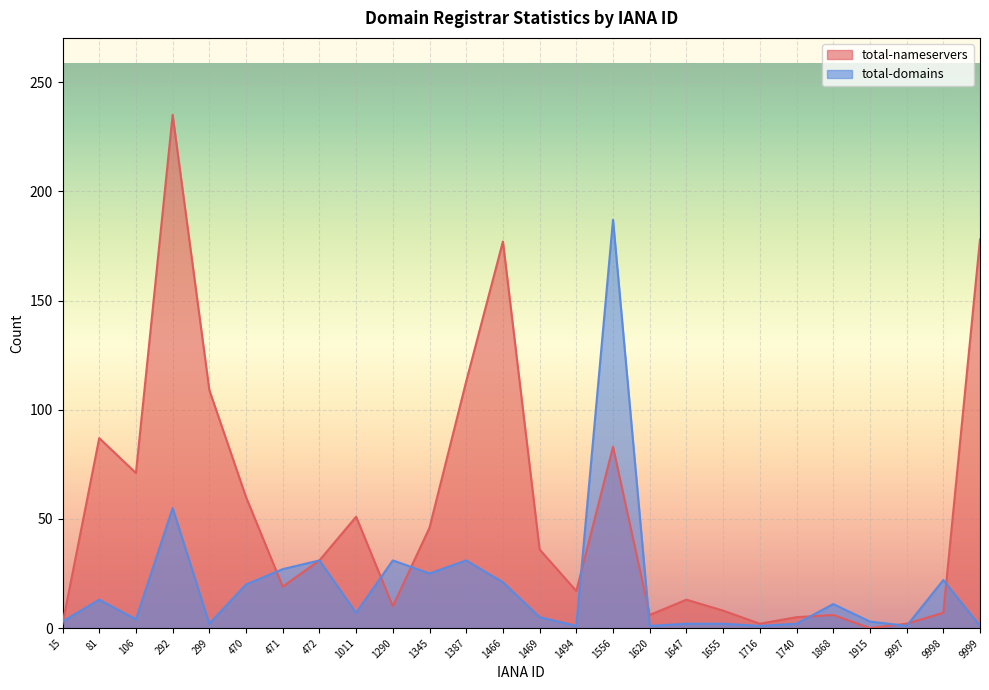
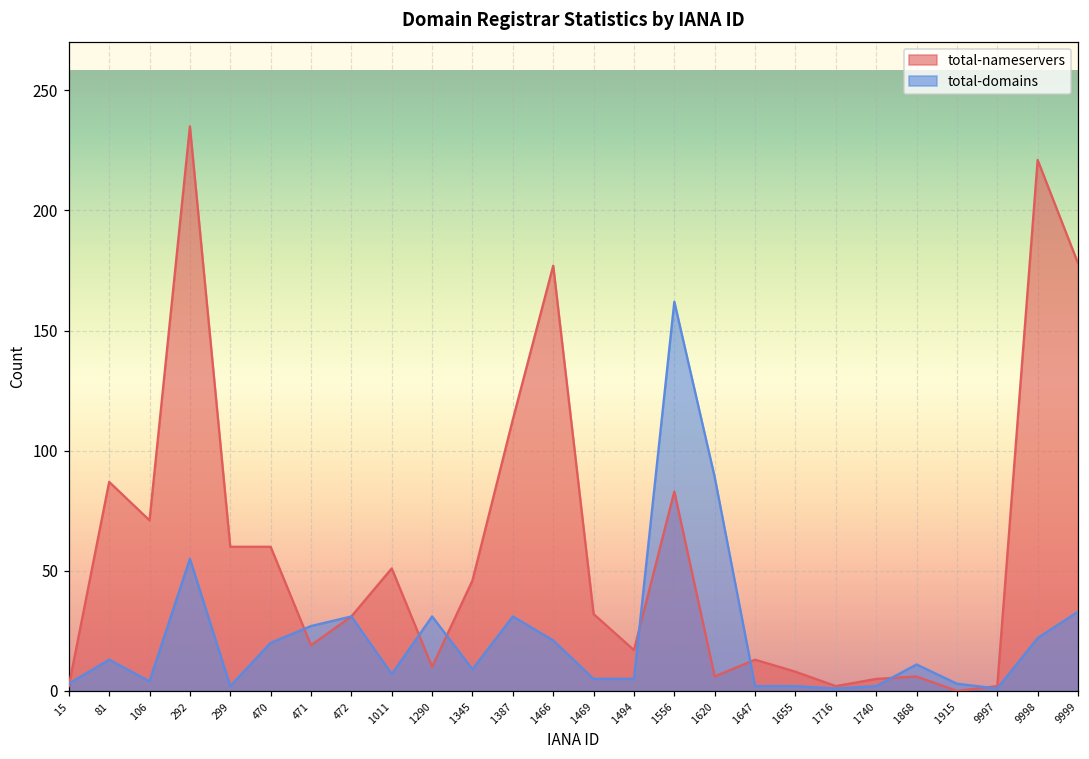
  {
    "total-nameservers": {
      "81": 87,
      "106": 71,
      "292": 235,
-     "299": 109,
+     "299": 60,
      "470": 60,
      "471": 19,
      "1011": 51,
      "1290": 10,
      "1345": 46,
      "1387": 113,
      "1466": 177,
-     "1469": 36,
+     "1469": 32,
      "1494": 17,
      "1556": 83,
      "1620": 6,
      "1647": 13,
      "1655": 8,
      "1740": 5,
      "1868": 6,
      "1915": 0,
-     "9998": 7,
+     "9998": 221,
      "9999": 178
    },
    "total-domains": {
      "81": 13,
      "106": 4,
      "292": 55,
      "299": 2,
      "470": 20,
      "471": 27,
      "1011": 7,
      "1290": 31,
-     "1345": 25,
+     "1345": 9,
      "1387": 31,
      "1466": 21,
      "1469": 5,
-     "1494": 1,
-     "1556": 187,
-     "1620": 1,
+     "1494": 5,
+     "1556": 162,
+     "1620": 89,
      "1647": 2,
      "1655": 2,
      "1740": 2,
      "1868": 11,
      "1915": 3,
      "9998": 22,
-     "9999": 1
+     "9999": 33
    }
  }
